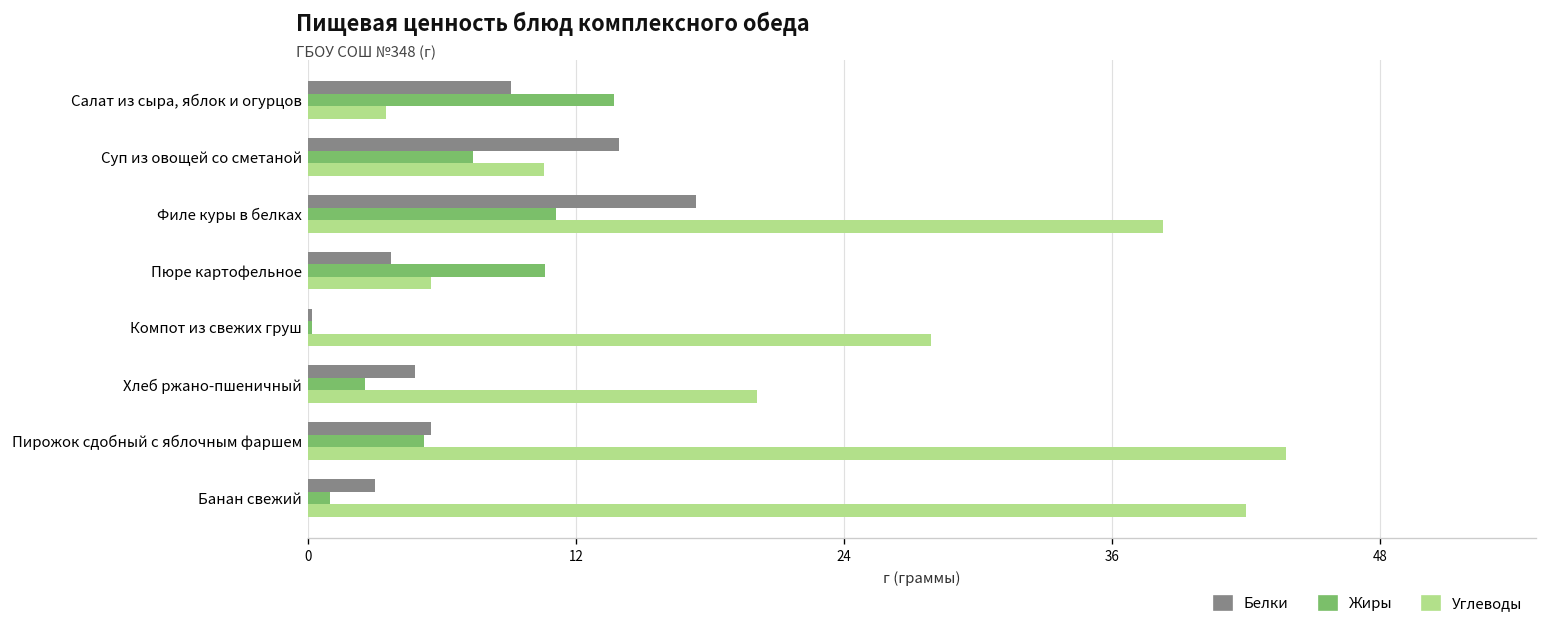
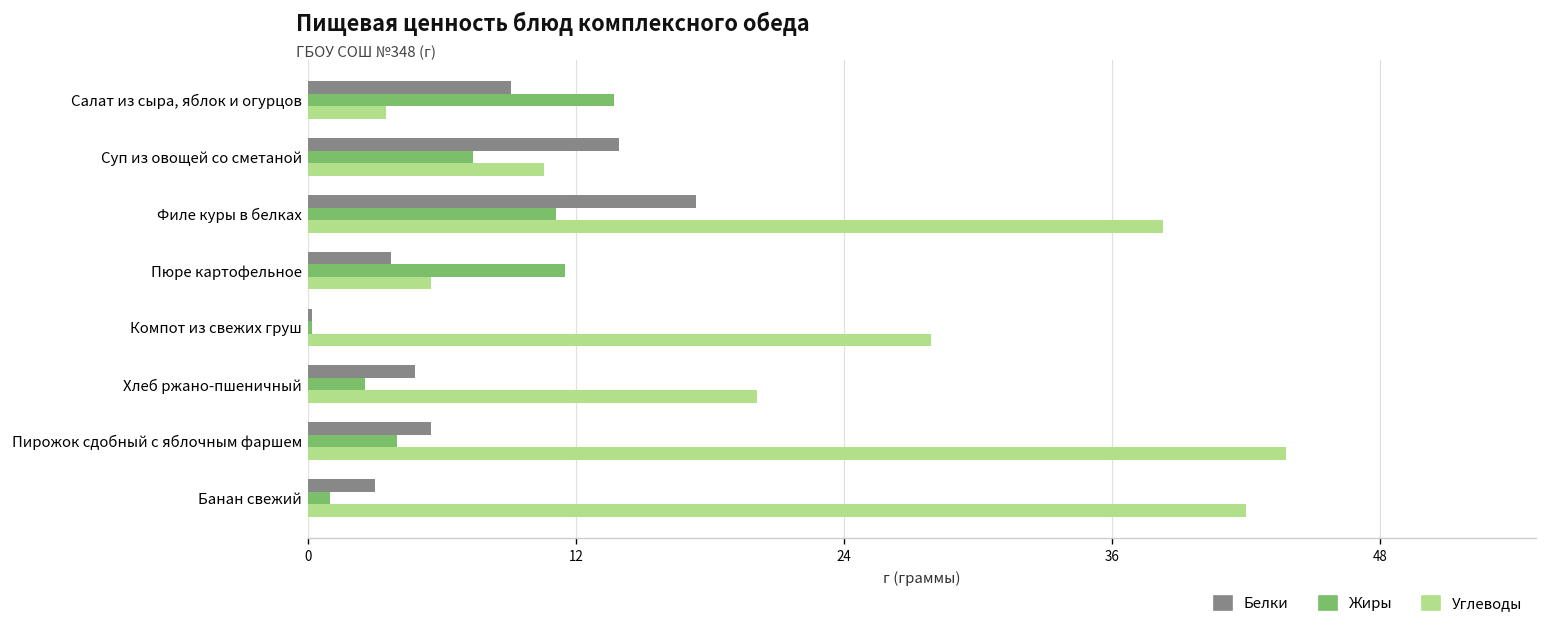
  {
    "Белки": {
      "Салат из сыра, яблок и огурцов": 9.1,
      "Суп из овощей со сметаной": 14.0,
      "Филе куры в белках": 17.4,
      "Пюре картофельное": 3.7,
      "Компот из свежих груш": 0.2,
      "Хлеб ржано-пшеничный": 4.8,
      "Пирожок сдобный с яблочным фаршем": 5.5,
      "Банан свежий": 3.0
    },
    "Жиры": {
      "Салат из сыра, яблок и огурцов": 13.7,
      "Суп из овощей со сметаной": 7.4,
      "Филе куры в белках": 11.1,
-     "Пюре картофельное": 10.6,
+     "Пюре картофельное": 11.5,
      "Компот из свежих груш": 0.2,
      "Хлеб ржано-пшеничный": 2.6,
-     "Пирожок сдобный с яблочным фаршем": 5.2,
+     "Пирожок сдобный с яблочным фаршем": 4.0,
      "Банан свежий": 1.0
    },
    "Углеводы": {
      "Салат из сыра, яблок и огурцов": 3.5,
      "Суп из овощей со сметаной": 10.6,
      "Филе куры в белках": 38.3,
      "Пюре картофельное": 5.5,
      "Компот из свежих груш": 27.9,
      "Хлеб ржано-пшеничный": 20.1,
      "Пирожок сдобный с яблочным фаршем": 43.8,
      "Банан свежий": 42.0
    }
  }
